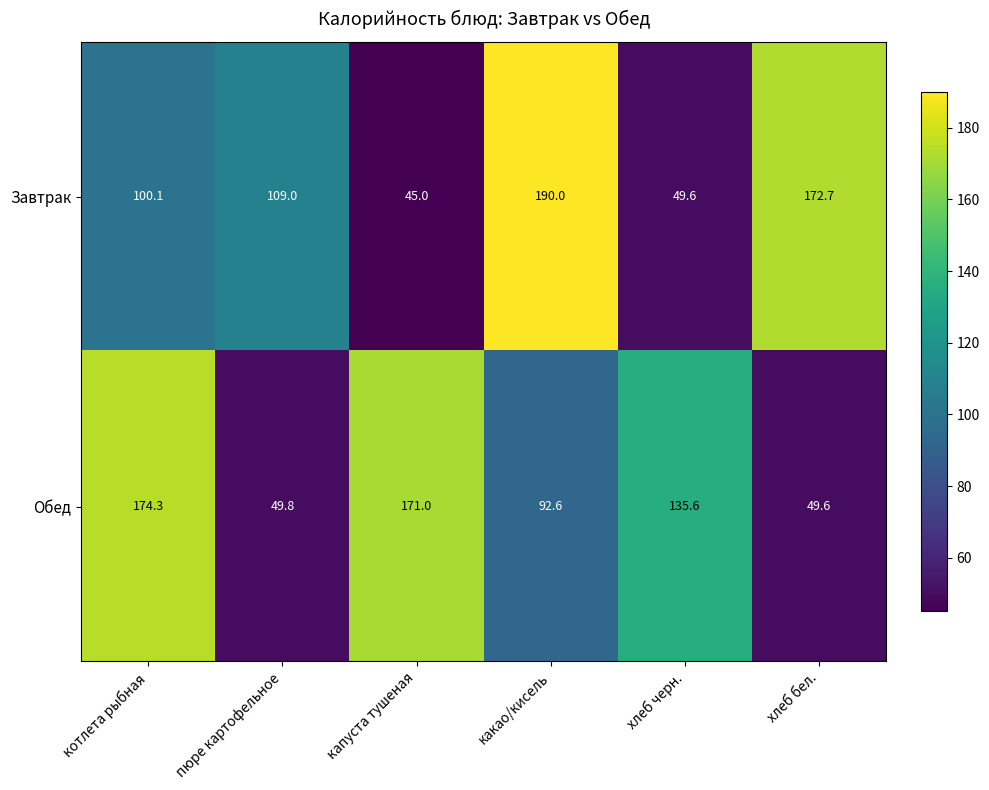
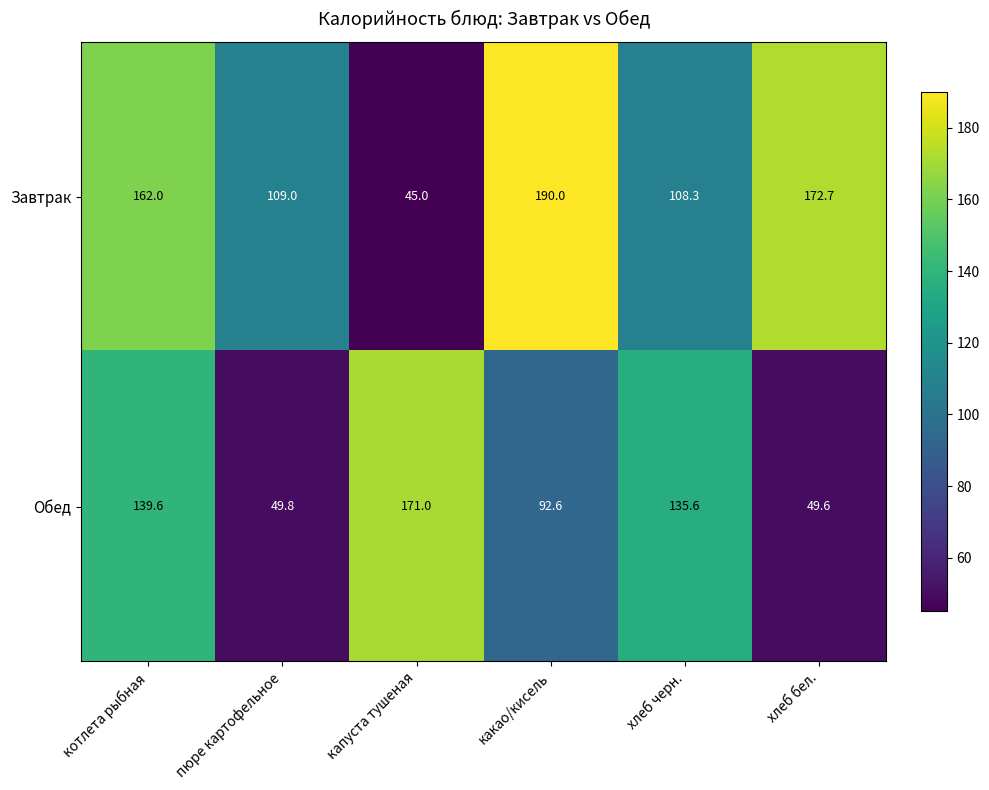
  {
    "Завтрак": {
-     "котлета рыбная": 100.1,
+     "котлета рыбная": 162.0,
      "пюре картофельное": 109.0,
      "капуста тушеная": 45.0,
      "какао/кисель": 190.0,
-     "хлеб черн.": 49.6,
+     "хлеб черн.": 108.3,
      "хлеб бел.": 172.7
    },
    "Обед": {
-     "котлета рыбная": 174.3,
+     "котлета рыбная": 139.6,
      "пюре картофельное": 49.8,
      "капуста тушеная": 171.0,
      "какао/кисель": 92.6,
      "хлеб черн.": 135.6,
      "хлеб бел.": 49.6
    }
  }
